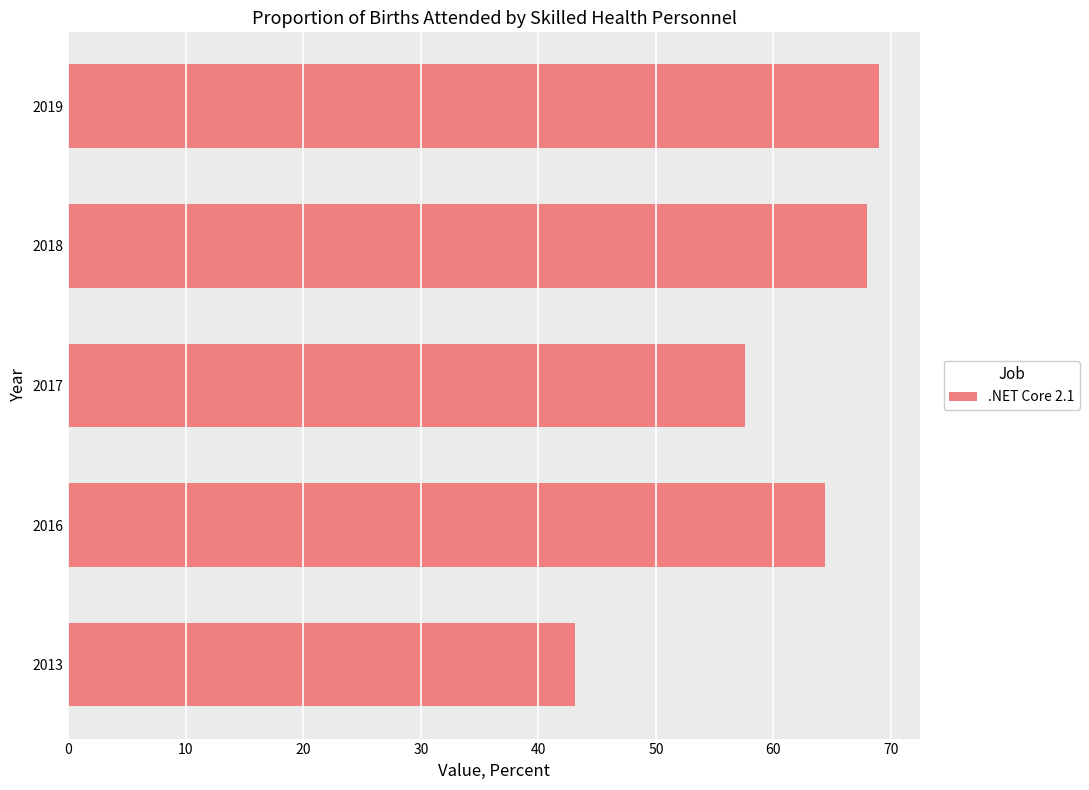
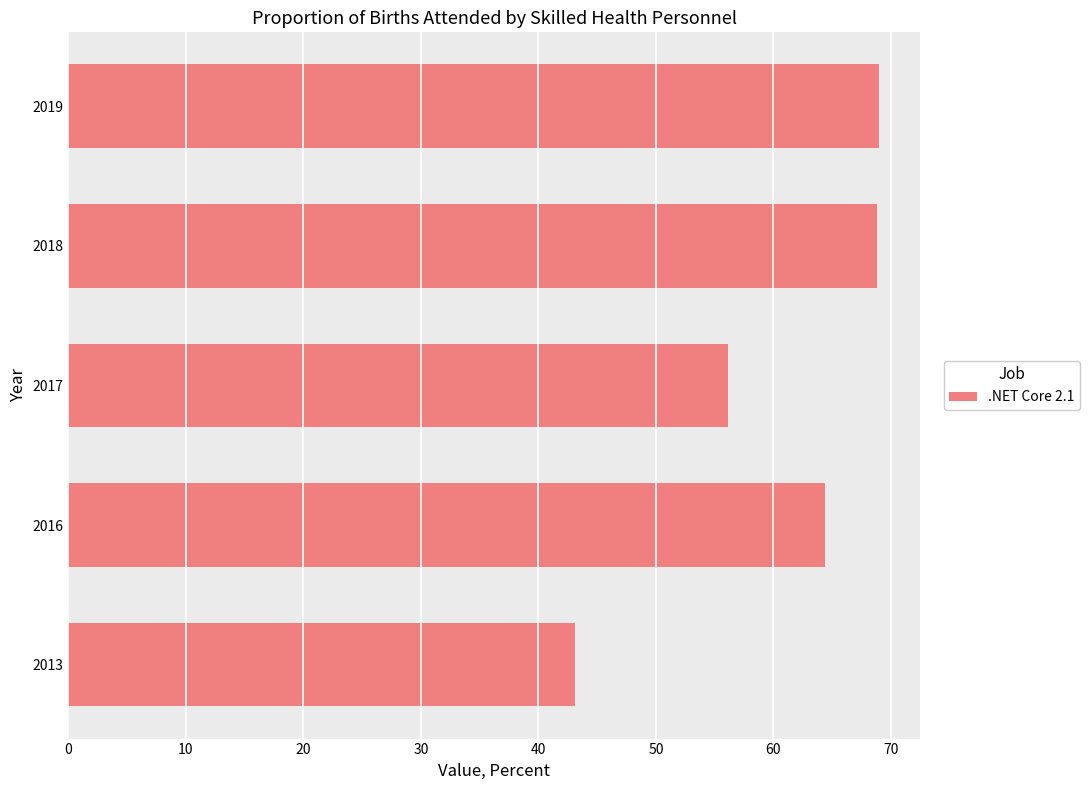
  {
    "2019": 69.0,
-   "2018": 68.0,
-   "2017": 57.6,
+   "2018": 68.8,
+   "2017": 56.1,
    "2016": 64.4,
    "2013": 43.1
  }
